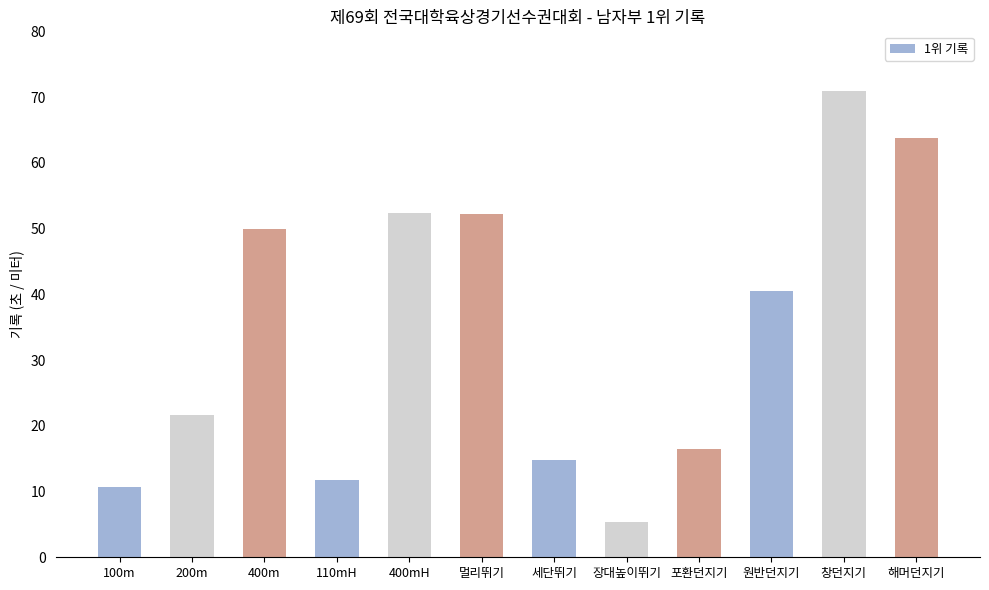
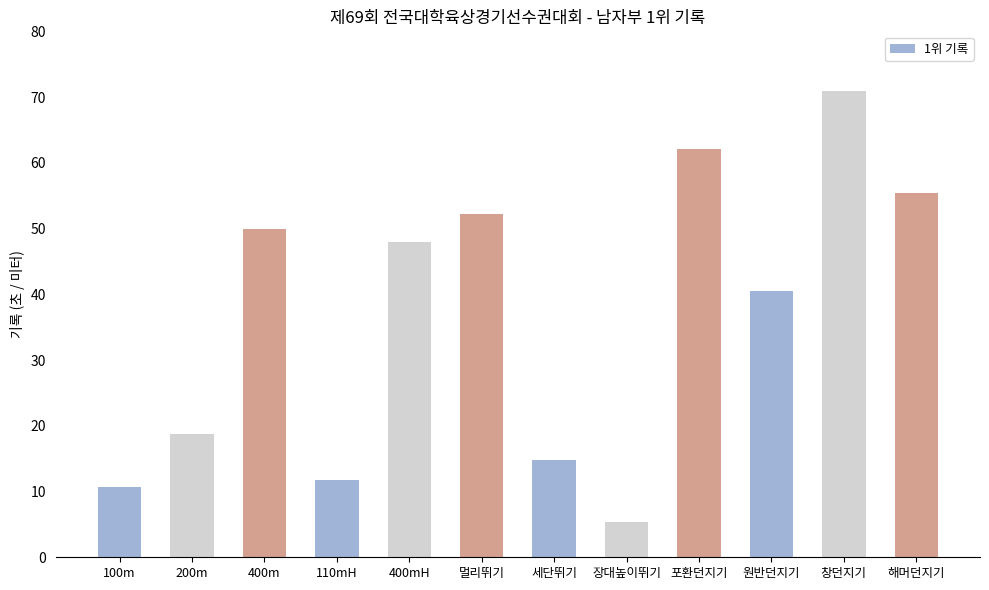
  {
    "100m": 11,
-   "200m": 22,
+   "200m": 19,
    "400m": 50,
    "110mH": 12,
-   "400mH": 52,
+   "400mH": 48,
    "멀리뛰기": 52,
    "세단뛰기": 15,
    "장대높이뛰기": 5,
-   "포환던지기": 16,
+   "포환던지기": 62,
    "원반던지기": 41,
    "창던지기": 71,
-   "해머던지기": 64
+   "해머던지기": 55
  }
